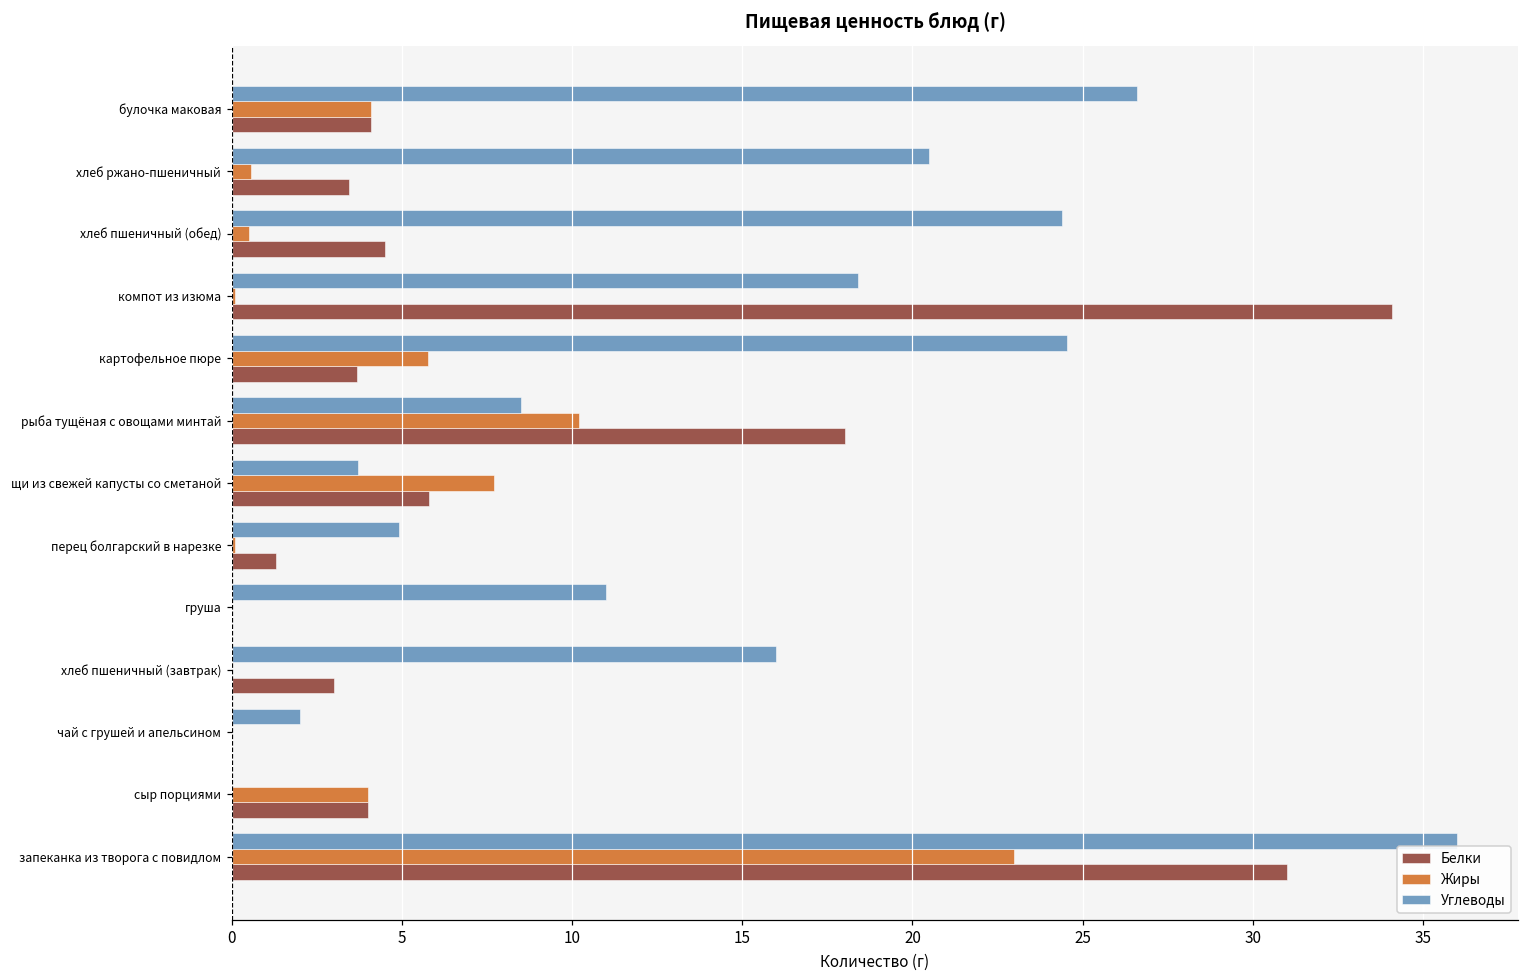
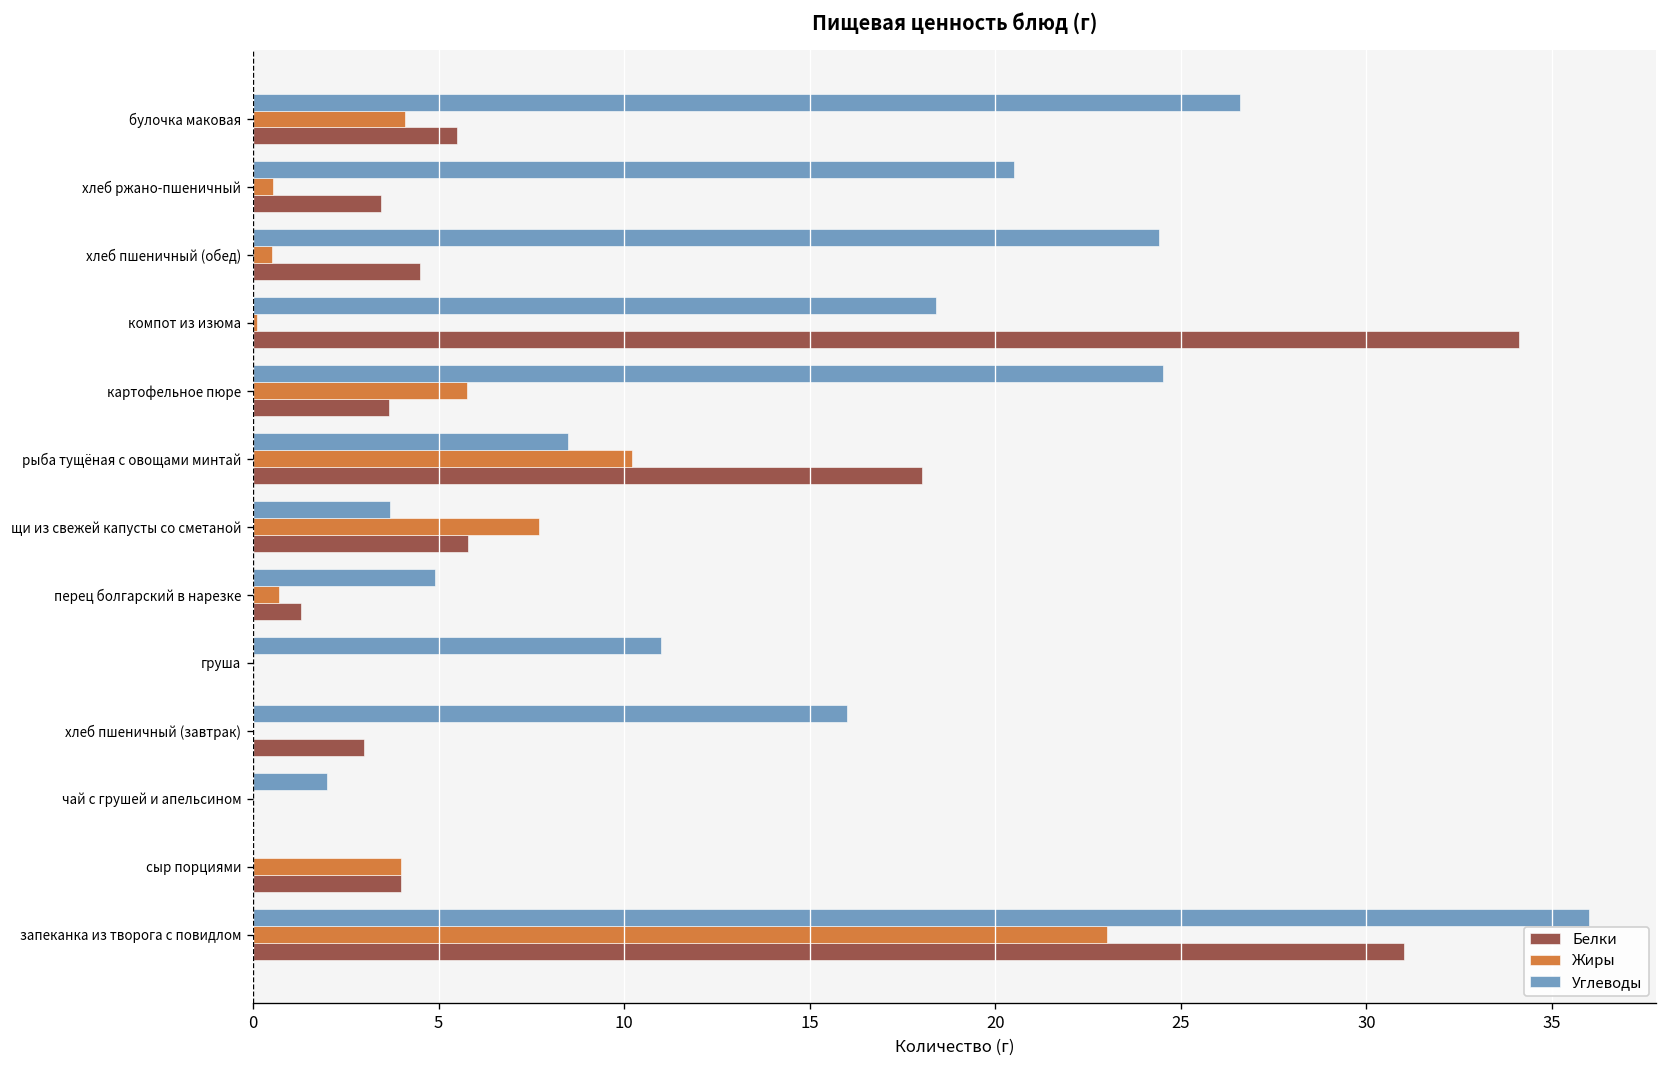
  {
    "Белки": {
-     "булочка маковая": 4.1,
+     "булочка маковая": 5.5,
      "хлеб ржано-пшеничный": 3.5,
      "хлеб пшеничный (обед)": 4.5,
      "компот из изюма": 34.1,
      "картофельное пюре": 3.7,
      "рыба тущёная с овощами минтай": 18.0,
      "щи из свежей капусты со сметаной": 5.8,
      "перец болгарский в нарезке": 1.3,
      "груша": 0.0,
      "хлеб пшеничный (завтрак)": 3.0,
      "чай с грушей и апельсином": 0.0,
      "сыр порциями": 4.0,
      "запеканка из творога с повидлом": 31.0
    },
    "Жиры": {
      "булочка маковая": 4.1,
      "хлеб ржано-пшеничный": 0.6,
      "хлеб пшеничный (обед)": 0.5,
      "компот из изюма": 0.1,
      "картофельное пюре": 5.8,
      "рыба тущёная с овощами минтай": 10.2,
      "щи из свежей капусты со сметаной": 7.7,
-     "перец болгарский в нарезке": 0.1,
+     "перец болгарский в нарезке": 0.7,
      "груша": 0.0,
      "хлеб пшеничный (завтрак)": 0.0,
      "чай с грушей и апельсином": 0.0,
      "сыр порциями": 4.0,
      "запеканка из творога с повидлом": 23.0
    },
    "Углеводы": {
      "булочка маковая": 26.6,
      "хлеб ржано-пшеничный": 20.5,
      "хлеб пшеничный (обед)": 24.4,
      "компот из изюма": 18.4,
      "картофельное пюре": 24.5,
      "рыба тущёная с овощами минтай": 8.5,
      "щи из свежей капусты со сметаной": 3.7,
      "перец болгарский в нарезке": 4.9,
      "груша": 11.0,
      "хлеб пшеничный (завтрак)": 16.0,
      "чай с грушей и апельсином": 2.0,
      "сыр порциями": 0.0,
      "запеканка из творога с повидлом": 36.0
    }
  }
